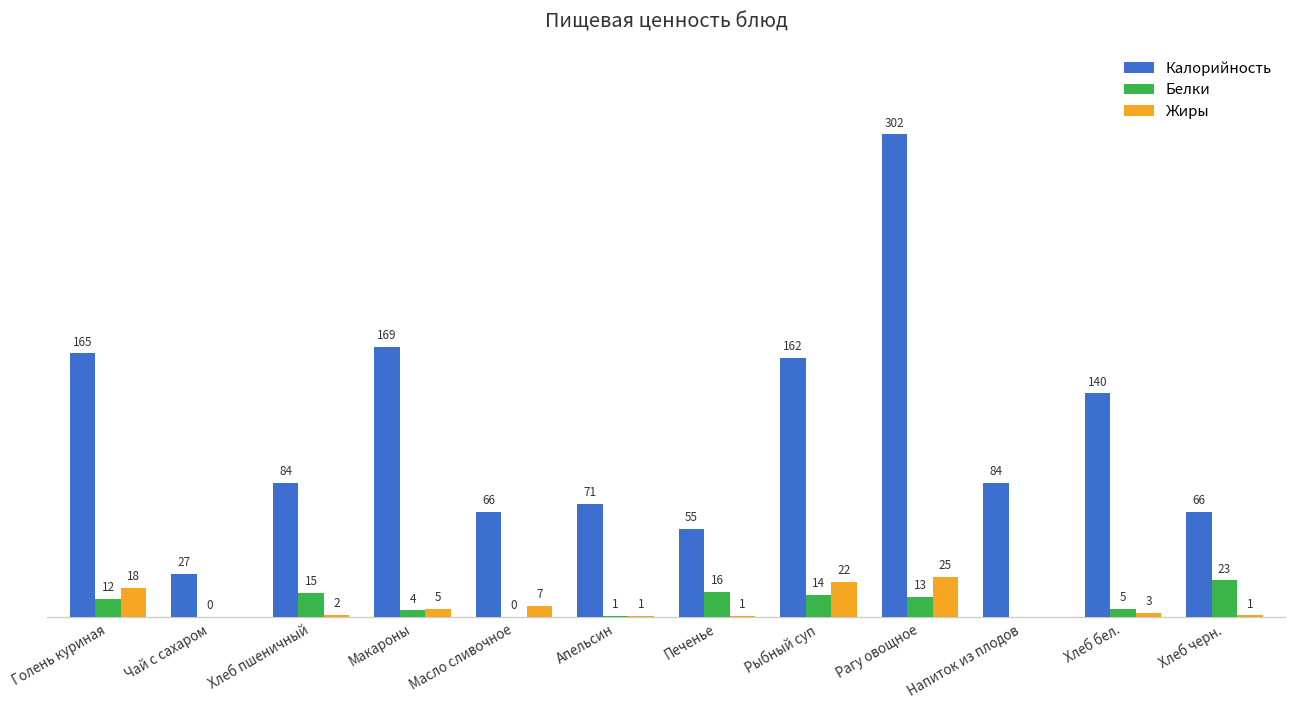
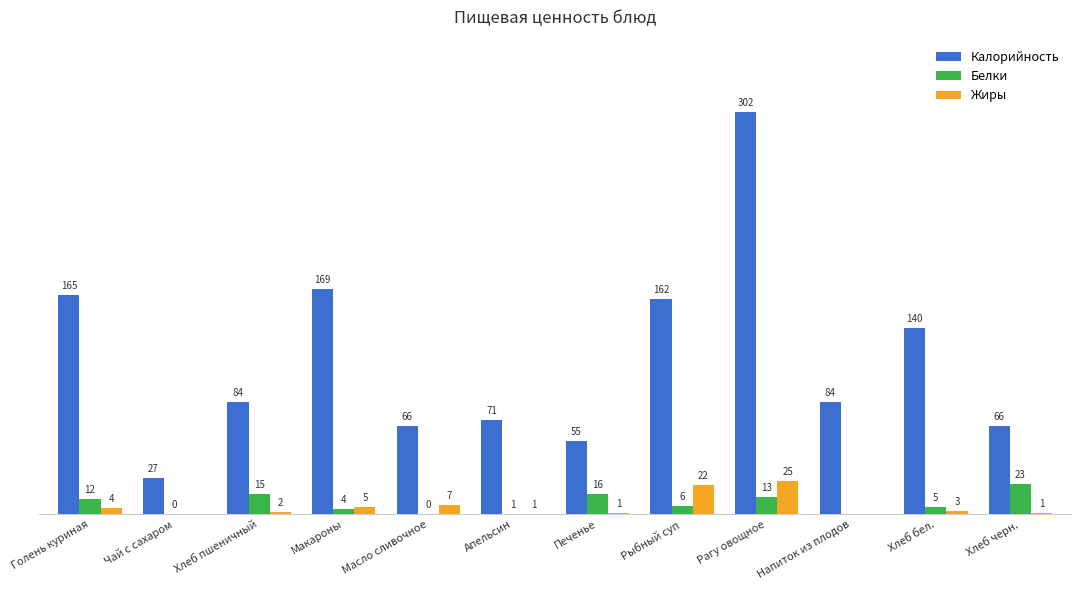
  {
    "Калорийность": {
      "Голень куриная": 165,
      "Чай с сахаром": 27,
      "Хлеб пшеничный": 84,
      "Макароны": 169,
      "Масло сливочное": 66,
      "Апельсин": 71,
      "Печенье": 55,
      "Рыбный суп": 162,
      "Рагу овощное": 302,
      "Напиток из плодов": 84,
      "Хлеб бел.": 140,
      "Хлеб черн.": 66
    },
    "Белки": {
      "Голень куриная": 12,
      "Чай с сахаром": 0,
      "Хлеб пшеничный": 15,
      "Макароны": 4,
      "Масло сливочное": 0,
      "Апельсин": 1,
      "Печенье": 16,
-     "Рыбный суп": 14,
+     "Рыбный суп": 6,
      "Рагу овощное": 13,
      "Хлеб бел.": 5,
      "Хлеб черн.": 23
    },
    "Жиры": {
-     "Голень куриная": 18,
+     "Голень куриная": 4,
      "Хлеб пшеничный": 2,
      "Макароны": 5,
      "Масло сливочное": 7,
      "Апельсин": 1,
      "Печенье": 1,
      "Рыбный суп": 22,
      "Рагу овощное": 25,
      "Хлеб бел.": 3,
      "Хлеб черн.": 1
    }
  }
